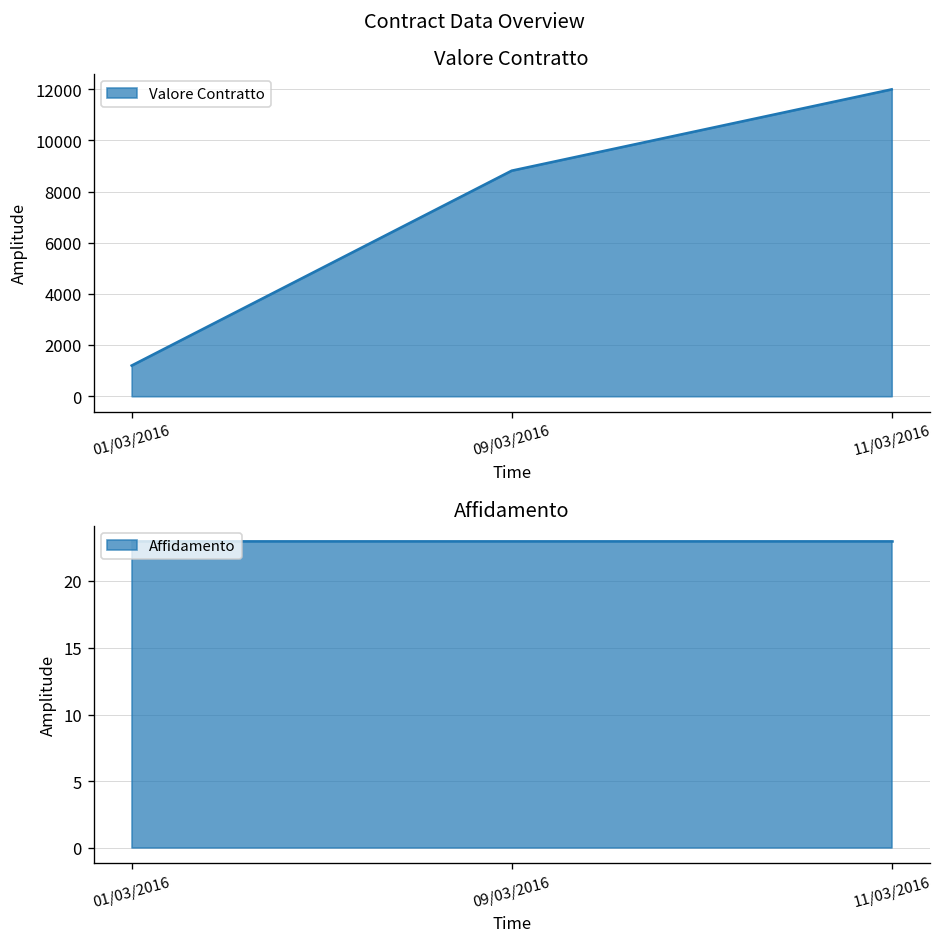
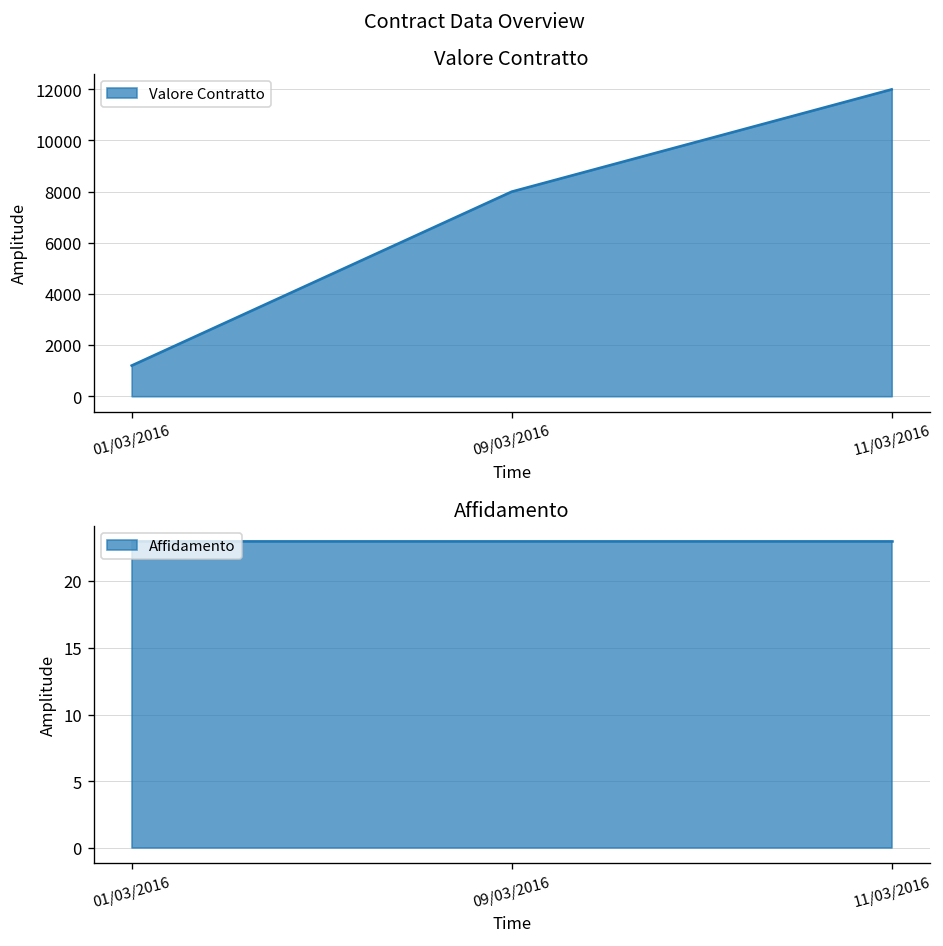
  {
    "Valore Contratto": {
      "01/03/2016": 1200,
-     "09/03/2016": 8800,
+     "09/03/2016": 8000,
      "11/03/2016": 12000
    },
    "Affidamento": {
      "09/03/2016": 23.0,
      "11/03/2016": 23.0
    }
  }
